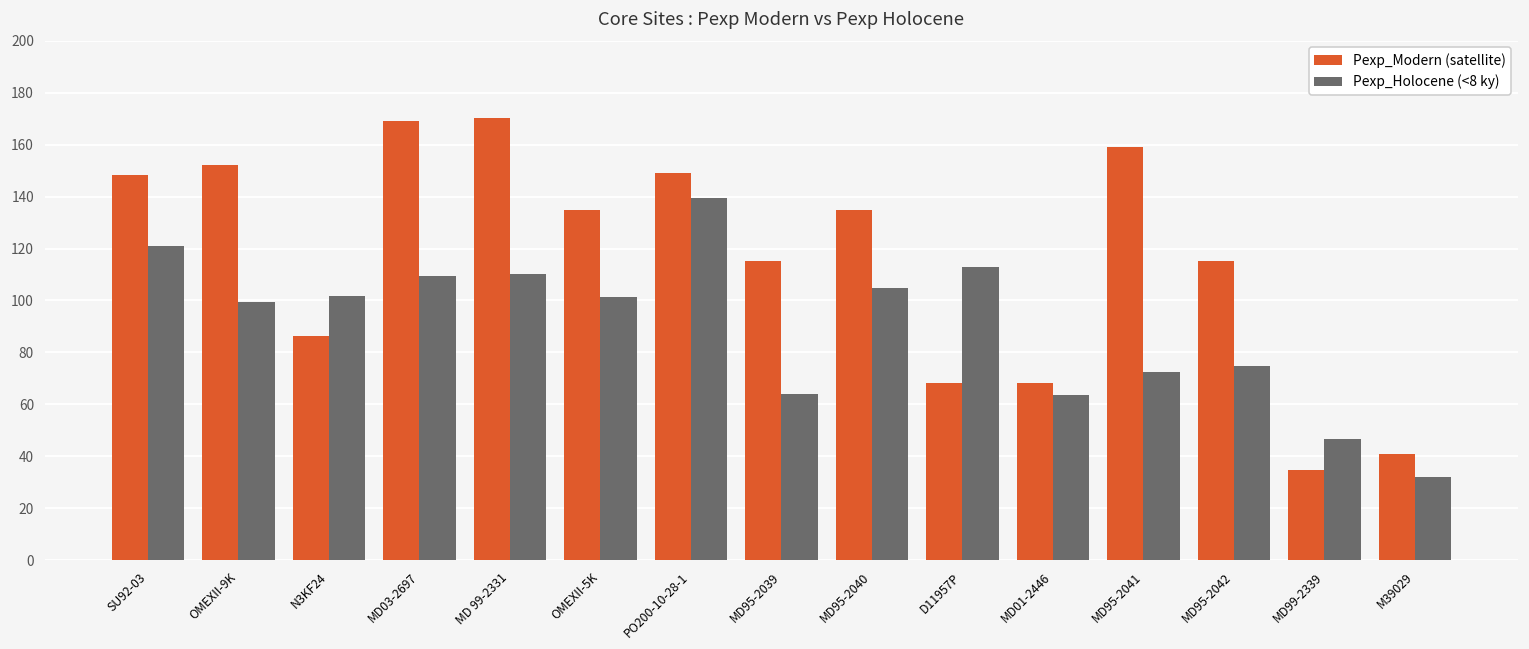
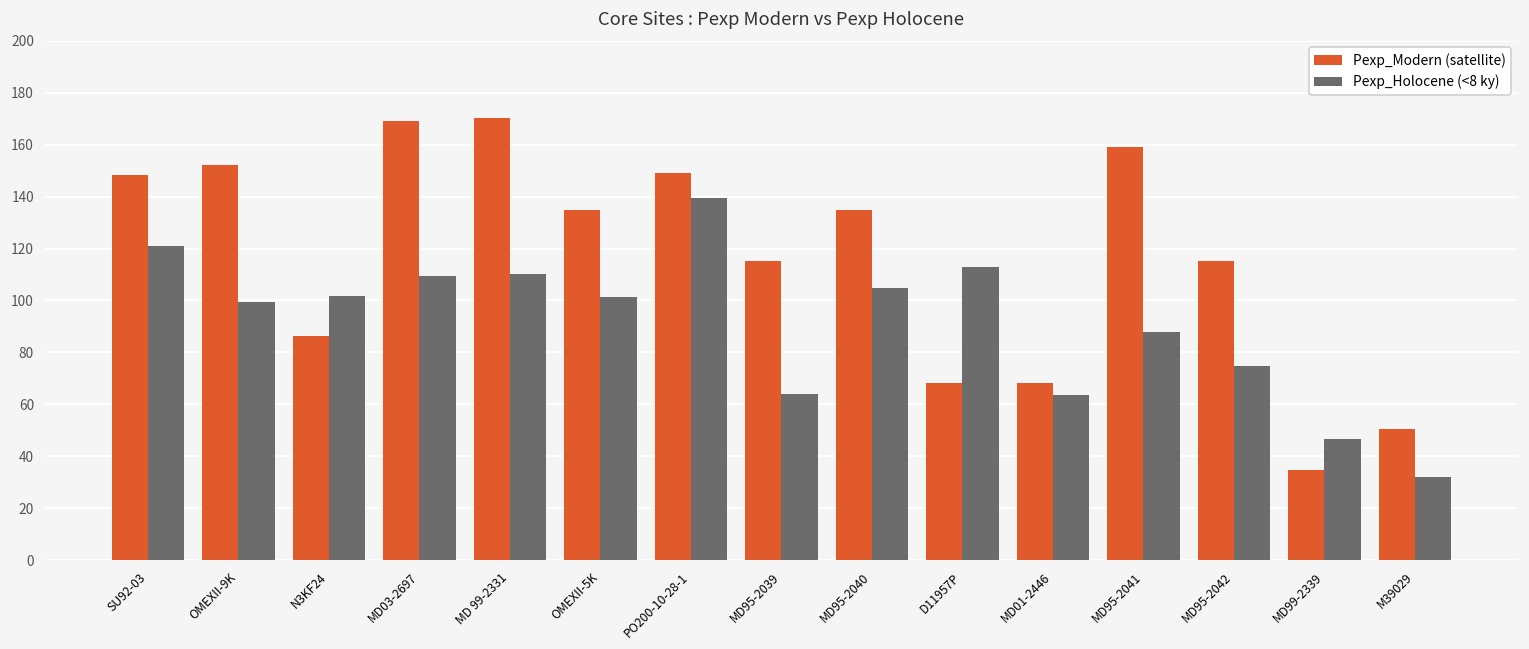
  {
    "Pexp_Modern (satellite)": {
      "SU92-03": 148,
      "OMEXII-9K": 152,
      "N3KF24": 86,
      "MD03-2697": 169,
      "MD 99-2331": 170,
      "OMEXII-5K": 135,
      "PO200-10-28-1": 149,
      "MD95-2039": 115,
      "MD95-2040": 135,
      "D11957P": 68,
      "MD01-2446": 68,
      "MD95-2041": 159,
      "MD95-2042": 115,
      "MD99-2339": 35,
-     "M39029": 41
+     "M39029": 50
    },
    "Pexp_Holocene (<8 ky)": {
      "SU92-03": 121,
      "OMEXII-9K": 99,
      "N3KF24": 102,
      "MD03-2697": 109,
      "MD 99-2331": 110,
      "OMEXII-5K": 101,
      "PO200-10-28-1": 140,
      "MD95-2039": 64,
      "MD95-2040": 105,
      "D11957P": 113,
      "MD01-2446": 64,
-     "MD95-2041": 72,
+     "MD95-2041": 88,
      "MD95-2042": 75,
      "MD99-2339": 47,
      "M39029": 32
    }
  }
